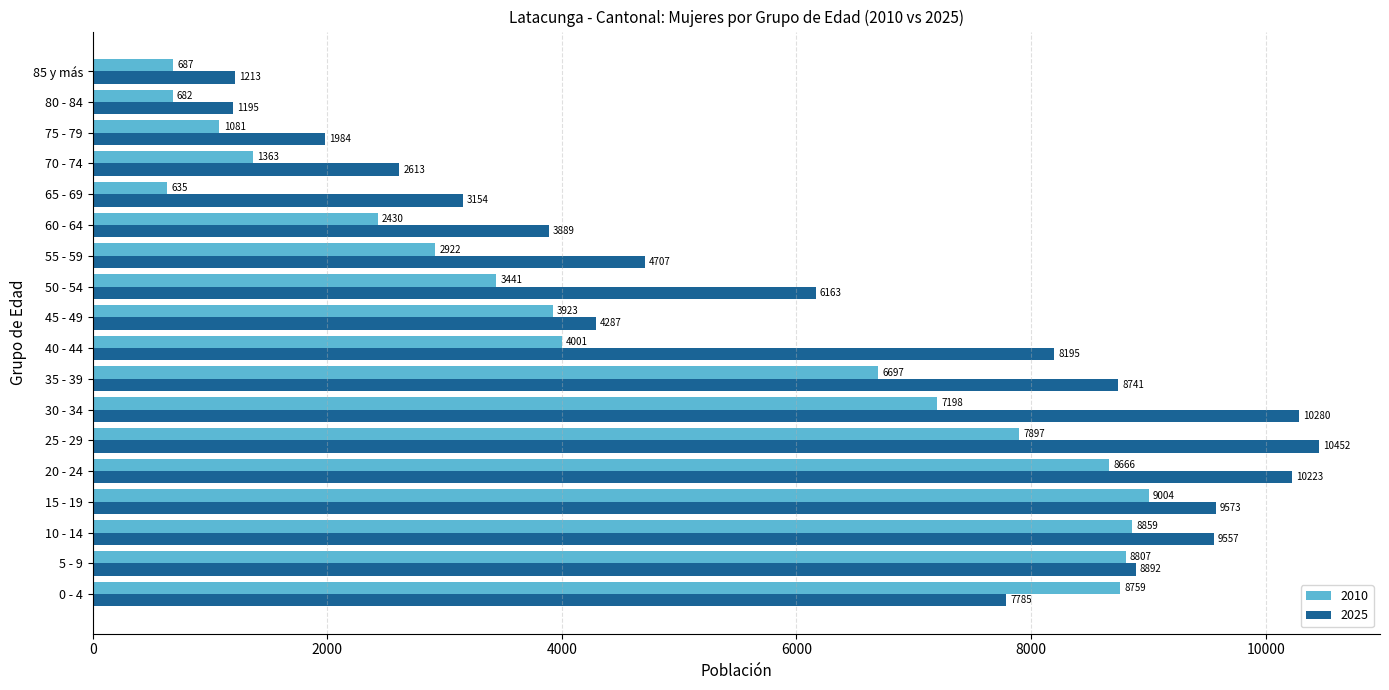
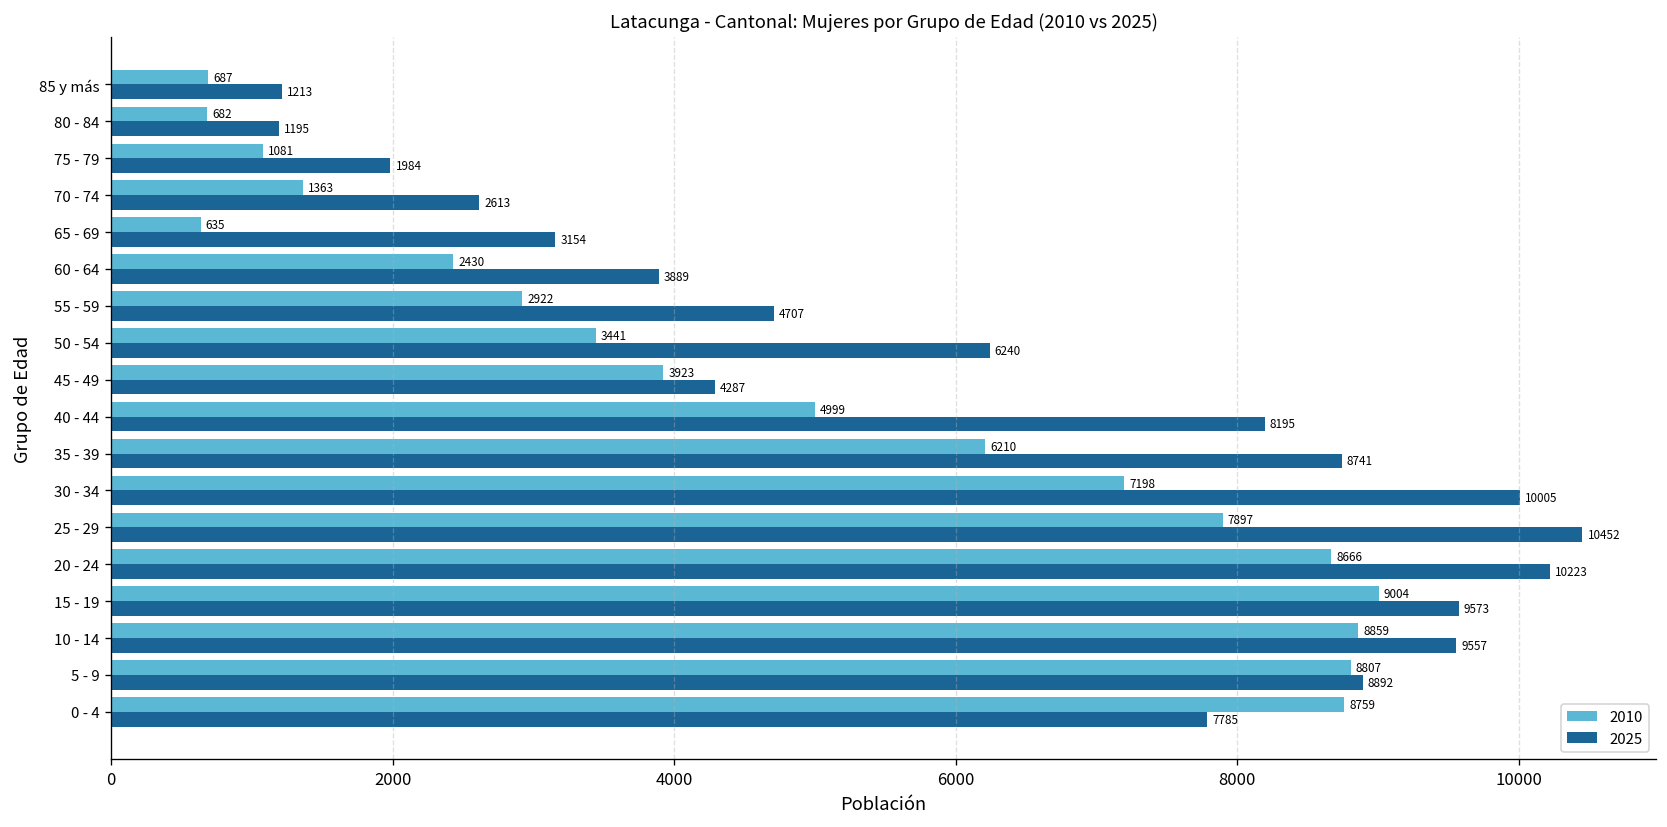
  {
    "2010": {
      "85 y más": 687,
      "80 - 84": 682,
      "75 - 79": 1081,
      "70 - 74": 1363,
      "65 - 69": 635,
      "60 - 64": 2430,
      "55 - 59": 2922,
      "50 - 54": 3441,
      "45 - 49": 3923,
-     "40 - 44": 4001,
-     "35 - 39": 6697,
+     "40 - 44": 4999,
+     "35 - 39": 6210,
      "30 - 34": 7198,
      "25 - 29": 7897,
      "20 - 24": 8666,
      "15 - 19": 9004,
      "10 - 14": 8859,
      "5 - 9": 8807,
      "0 - 4": 8759
    },
    "2025": {
      "85 y más": 1213,
      "80 - 84": 1195,
      "75 - 79": 1984,
      "70 - 74": 2613,
      "65 - 69": 3154,
      "60 - 64": 3889,
      "55 - 59": 4707,
-     "50 - 54": 6163,
+     "50 - 54": 6240,
      "45 - 49": 4287,
      "40 - 44": 8195,
      "35 - 39": 8741,
-     "30 - 34": 10280,
+     "30 - 34": 10005,
      "25 - 29": 10452,
      "20 - 24": 10223,
      "15 - 19": 9573,
      "10 - 14": 9557,
      "5 - 9": 8892,
      "0 - 4": 7785
    }
  }
